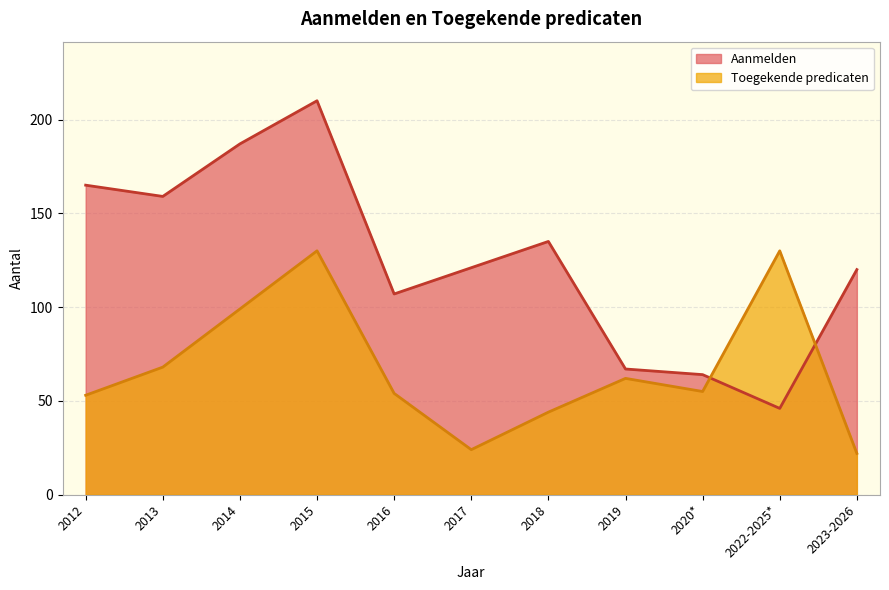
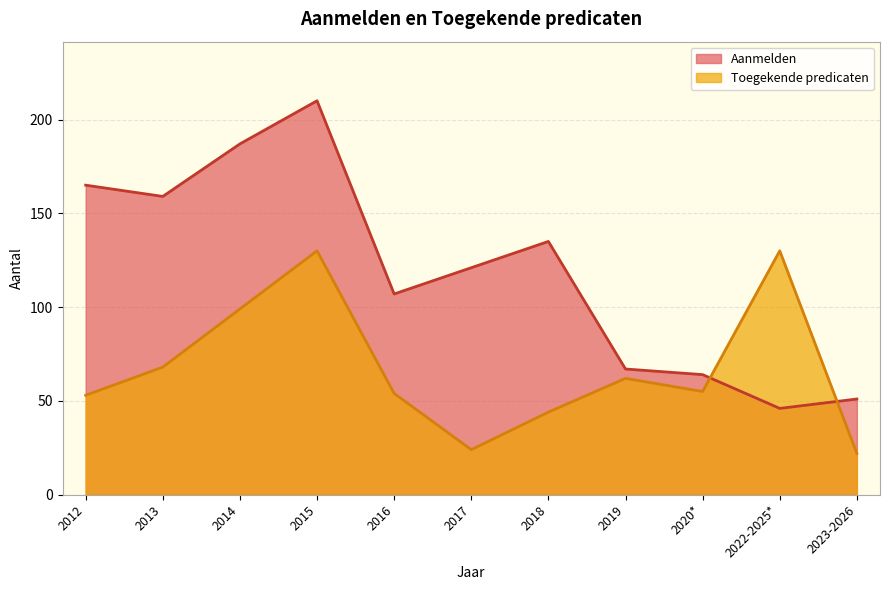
  {
    "Aanmelden": {
      "2012": 165,
      "2013": 159,
      "2014": 187,
      "2015": 210,
      "2016": 107,
      "2017": 121,
      "2018": 135,
      "2019": 67,
      "2020*": 64,
      "2022-2025*": 46,
-     "2023-2026": 120
+     "2023-2026": 51
    },
    "Toegekende predicaten": {
      "2012": 53,
      "2013": 68,
      "2014": 99,
      "2015": 130,
      "2016": 54,
      "2017": 24,
      "2018": 44,
      "2019": 62,
      "2020*": 55,
      "2022-2025*": 130,
      "2023-2026": 22
    }
  }
